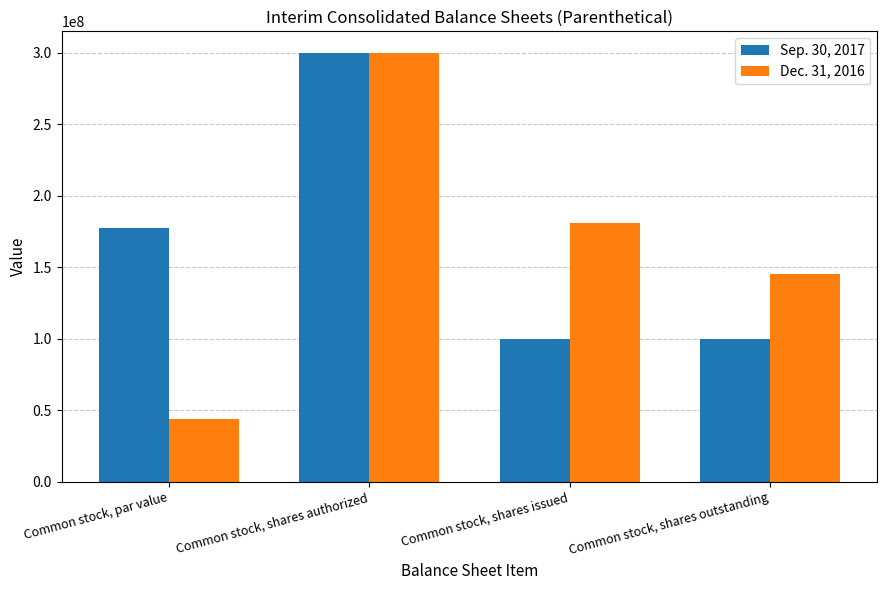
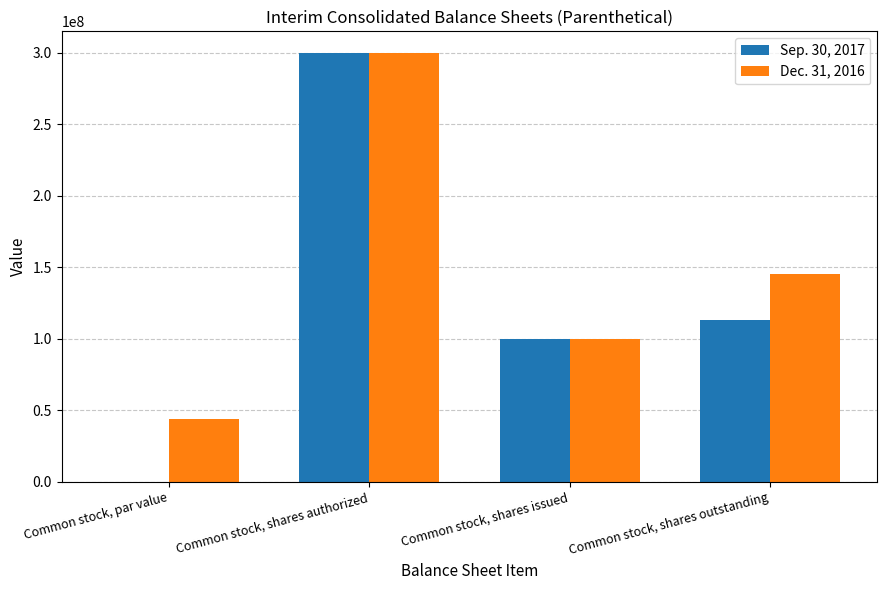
  {
    "Sep. 30, 2017": {
-     "Common stock, par value": 178000000,
+     "Common stock, par value": 0,
      "Common stock, shares authorized": 300000000,
      "Common stock, shares issued": 100000000,
-     "Common stock, shares outstanding": 100000000
+     "Common stock, shares outstanding": 113000000
    },
    "Dec. 31, 2016": {
      "Common stock, par value": 44000000,
      "Common stock, shares authorized": 300000000,
-     "Common stock, shares issued": 181000000,
+     "Common stock, shares issued": 100000000,
      "Common stock, shares outstanding": 145000000
    }
  }
